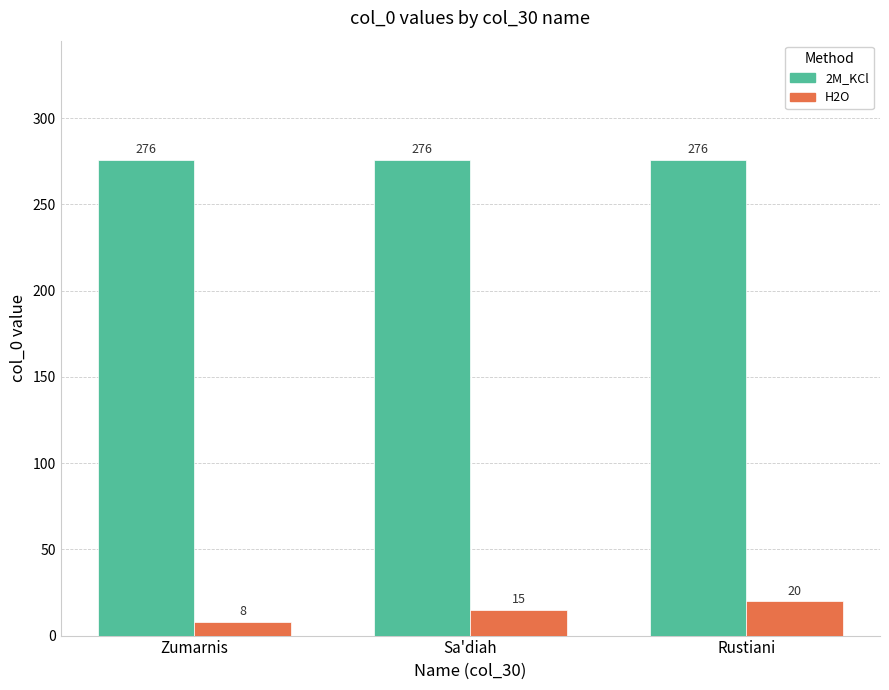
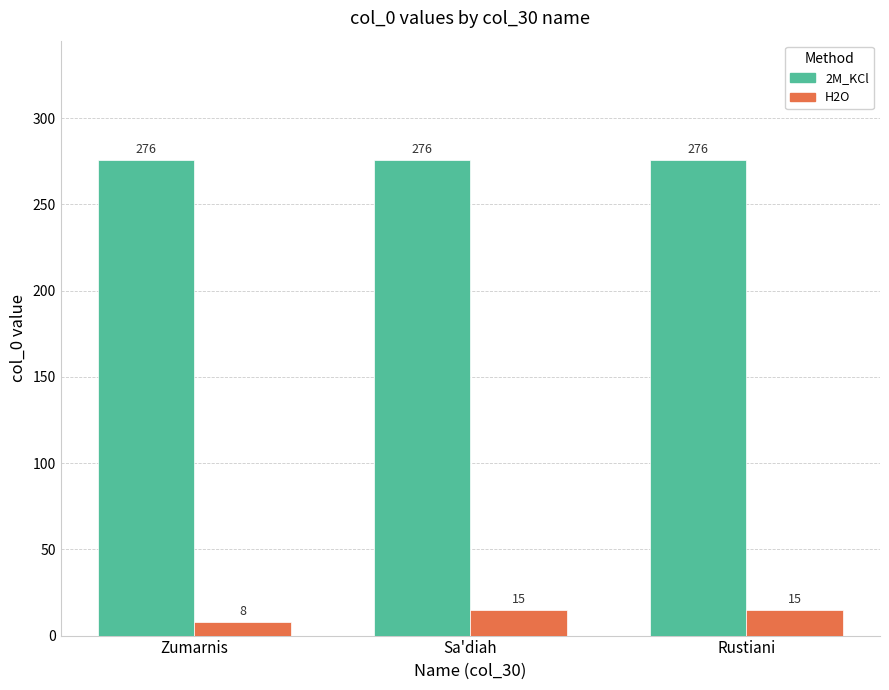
  {
    "2M_KCl": {
      "Zumarnis": 276,
      "Sa'diah": 276,
      "Rustiani": 276
    },
    "H2O": {
      "Zumarnis": 8,
      "Sa'diah": 15,
-     "Rustiani": 20
+     "Rustiani": 15
    }
  }
